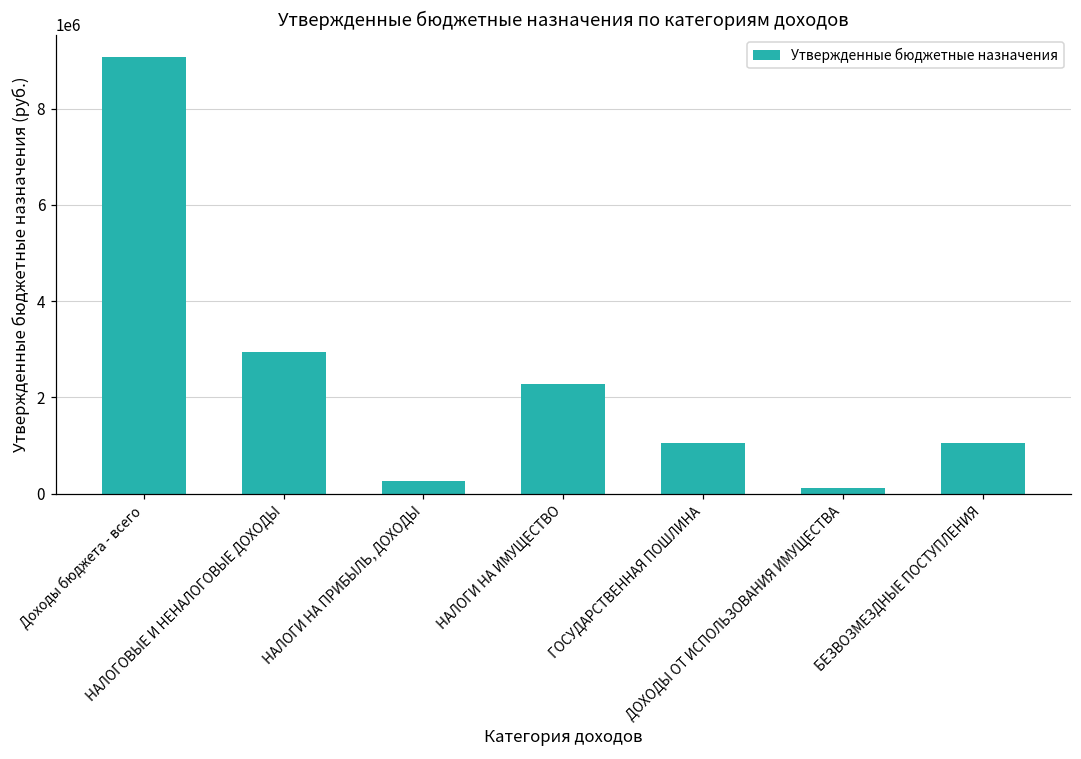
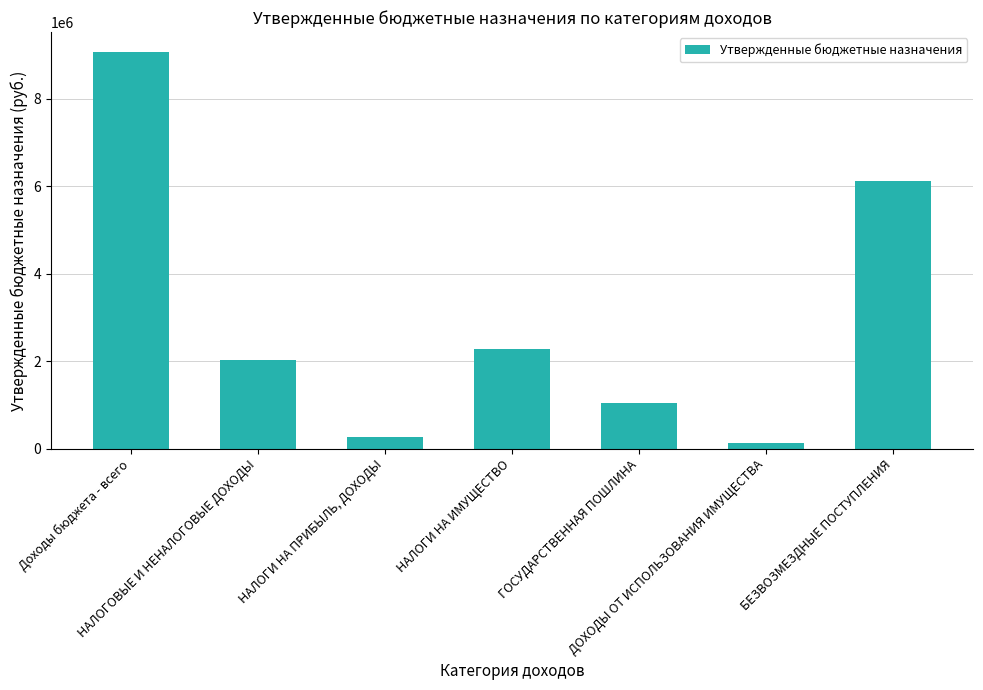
  {
    "Доходы бюджета - всего": 9100000,
-   "НАЛОГОВЫЕ И НЕНАЛОГОВЫЕ ДОХОДЫ": 3000000,
+   "НАЛОГОВЫЕ И НЕНАЛОГОВЫЕ ДОХОДЫ": 2000000,
    "НАЛОГИ НА ПРИБЫЛЬ, ДОХОДЫ": 300000,
    "НАЛОГИ НА ИМУЩЕСТВО": 2300000,
    "ГОСУДАРСТВЕННАЯ ПОШЛИНА": 1000000,
    "ДОХОДЫ ОТ ИСПОЛЬЗОВАНИЯ ИМУЩЕСТВА": 100000,
-   "БЕЗВОЗМЕЗДНЫЕ ПОСТУПЛЕНИЯ": 1000000
+   "БЕЗВОЗМЕЗДНЫЕ ПОСТУПЛЕНИЯ": 6100000
  }
